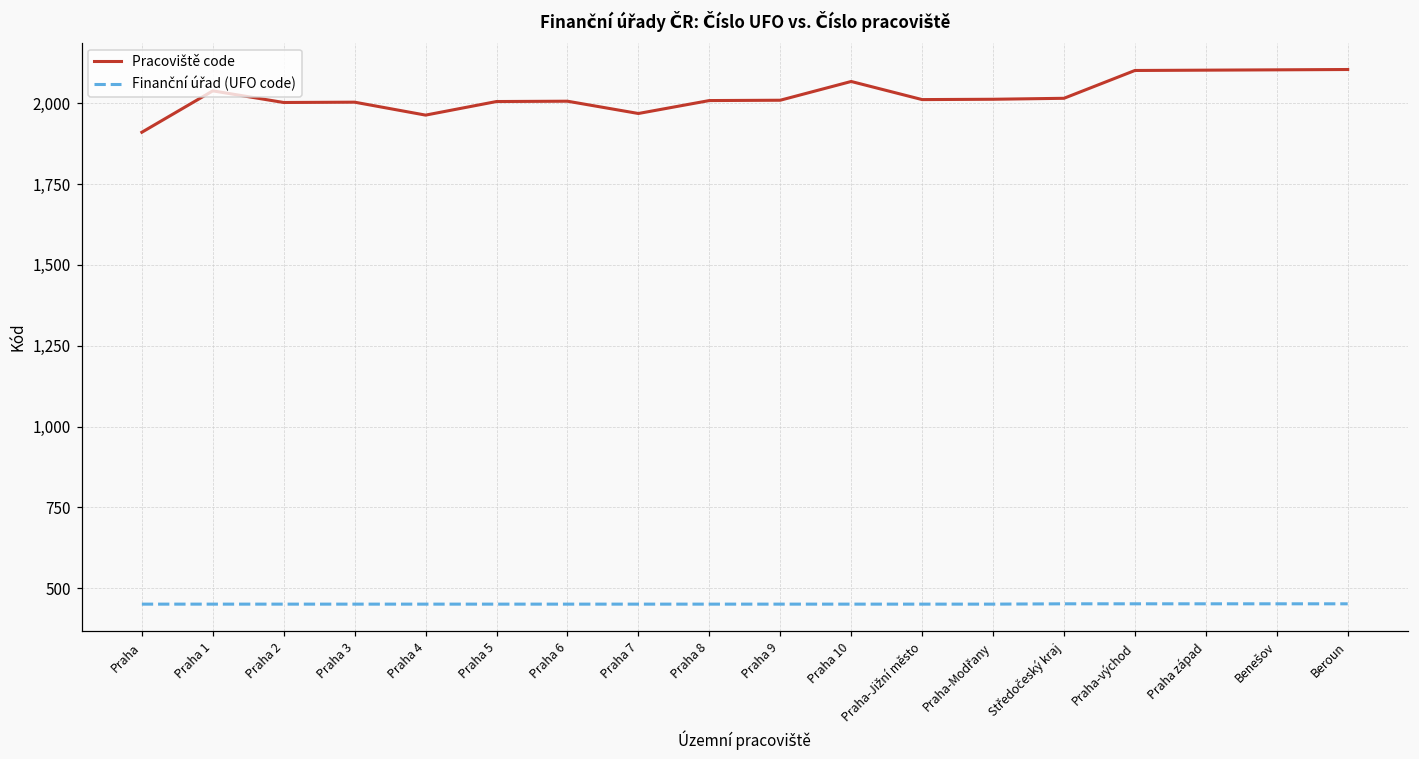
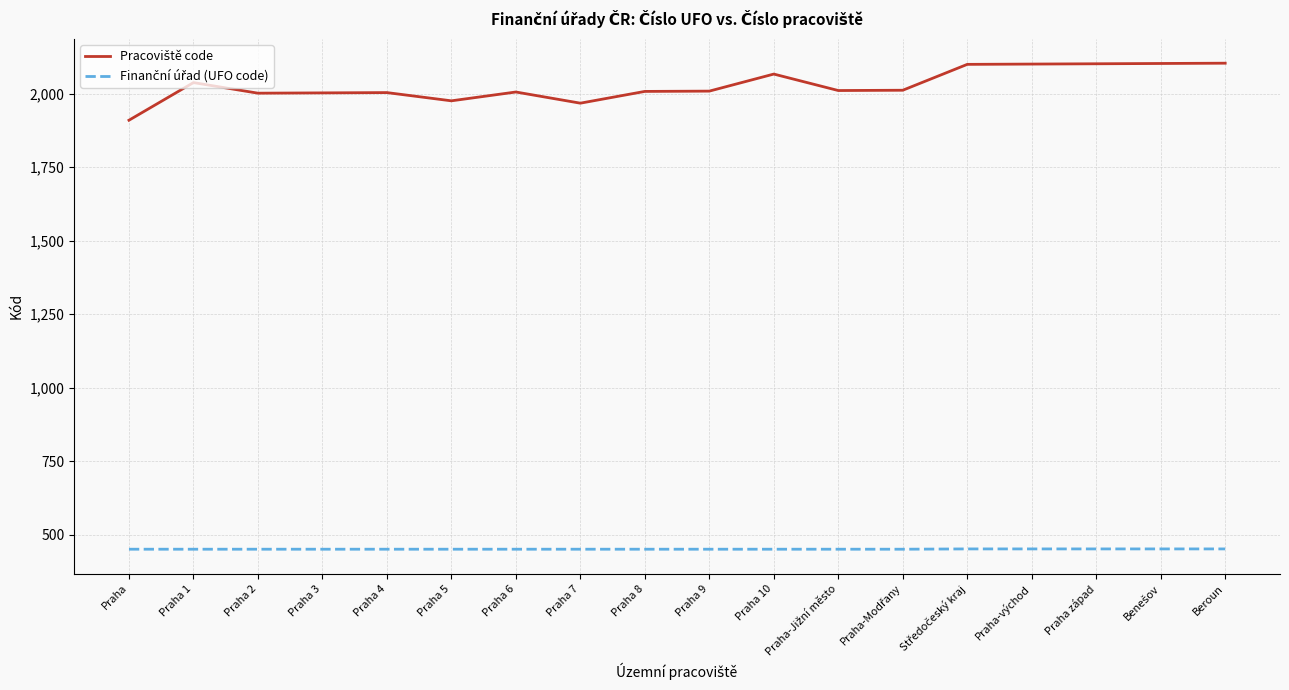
  {
    "Pracoviště code": {
      "Praha": "1,910",
      "Praha 2": "2,000",
      "Praha 3": "2,000",
-     "Praha 4": "1,960",
-     "Praha 5": "2,010",
+     "Praha 4": "2,000",
+     "Praha 5": "1,980",
      "Praha 6": "2,010",
      "Praha 7": "1,970",
      "Praha 8": "2,010",
      "Praha 9": "2,010",
      "Praha 10": "2,070",
      "Praha-Jižní město": "2,010",
      "Praha-Modřany": "2,010",
-     "Středočeský kraj": "2,020",
+     "Středočeský kraj": "2,100",
      "Praha-východ": "2,100",
      "Praha západ": "2,100",
      "Benešov": "2,100",
      "Beroun": "2,100"
    },
    "Finanční úřad (UFO code)": {
      "Praha": "450",
      "Praha 1": "450",
      "Praha 2": "450",
      "Praha 3": "450",
      "Praha 4": "450",
      "Praha 5": "450",
      "Praha 6": "450",
      "Praha 7": "450",
      "Praha 8": "450",
      "Praha 9": "450",
      "Praha 10": "450",
      "Praha-Jižní město": "450",
      "Praha-Modřany": "450",
      "Středočeský kraj": "450",
      "Praha-východ": "450",
      "Praha západ": "450",
      "Benešov": "450",
      "Beroun": "450"
    }
  }
